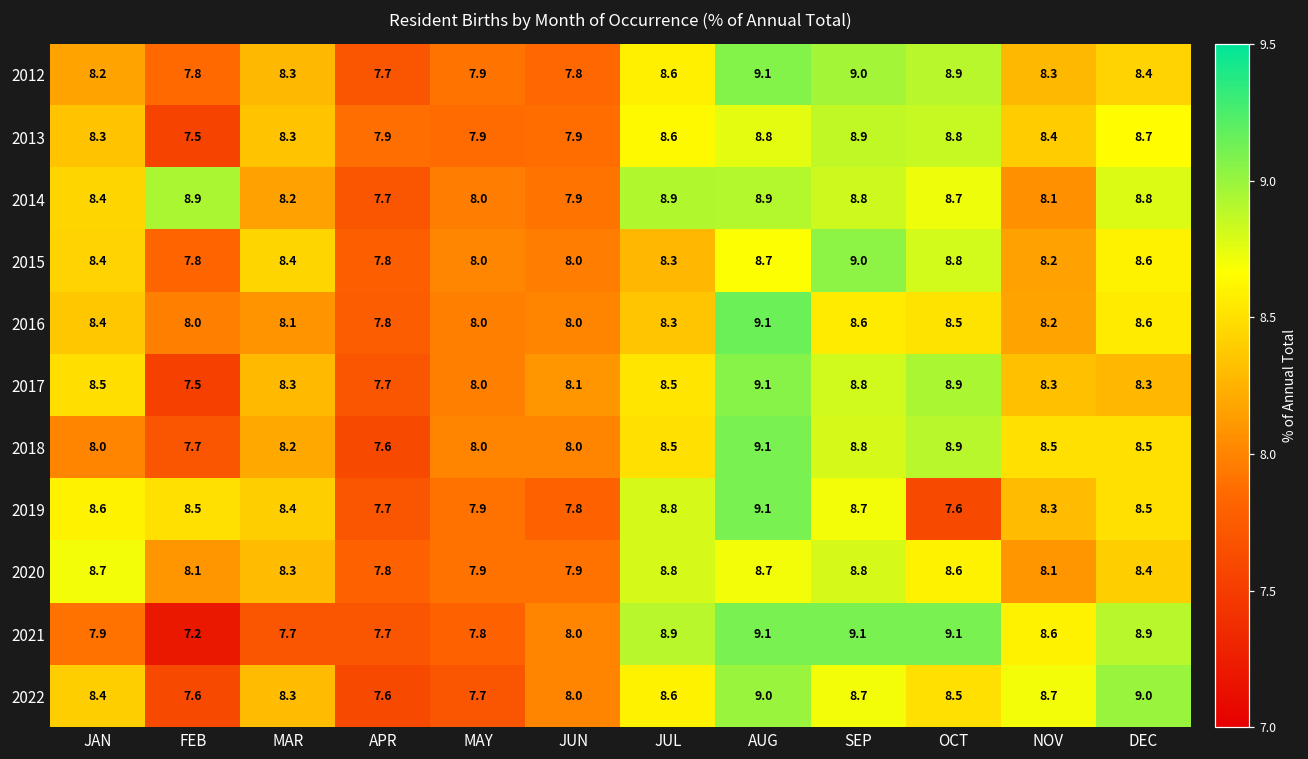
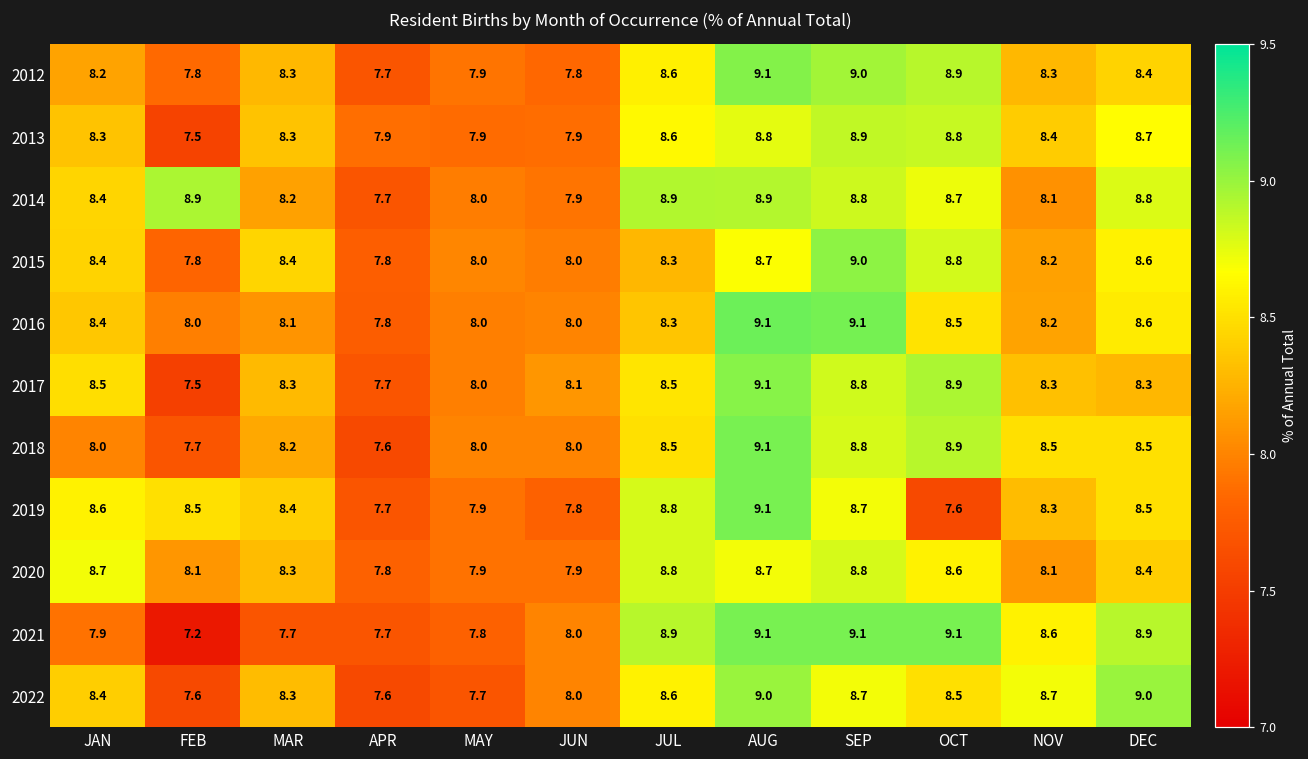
  {
    "2012": {
      "JAN": 8.2,
      "FEB": 7.8,
      "MAR": 8.3,
      "APR": 7.7,
      "MAY": 7.9,
      "JUN": 7.8,
      "JUL": 8.6,
      "AUG": 9.1,
      "SEP": 9.0,
      "OCT": 8.9,
      "NOV": 8.3,
      "DEC": 8.4
    },
    "2013": {
      "JAN": 8.3,
      "FEB": 7.5,
      "MAR": 8.3,
      "APR": 7.9,
      "MAY": 7.9,
      "JUN": 7.9,
      "JUL": 8.6,
      "AUG": 8.8,
      "SEP": 8.9,
      "OCT": 8.8,
      "NOV": 8.4,
      "DEC": 8.7
    },
    "2014": {
      "JAN": 8.4,
      "FEB": 8.9,
      "MAR": 8.2,
      "APR": 7.7,
      "MAY": 8.0,
      "JUN": 7.9,
      "JUL": 8.9,
      "AUG": 8.9,
      "SEP": 8.8,
      "OCT": 8.7,
      "NOV": 8.1,
      "DEC": 8.8
    },
    "2015": {
      "JAN": 8.4,
      "FEB": 7.8,
      "MAR": 8.4,
      "APR": 7.8,
      "MAY": 8.0,
      "JUN": 8.0,
      "JUL": 8.3,
      "AUG": 8.7,
      "SEP": 9.0,
      "OCT": 8.8,
      "NOV": 8.2,
      "DEC": 8.6
    },
    "2016": {
      "JAN": 8.4,
      "FEB": 8.0,
      "MAR": 8.1,
      "APR": 7.8,
      "MAY": 8.0,
      "JUN": 8.0,
      "JUL": 8.3,
      "AUG": 9.1,
-     "SEP": 8.6,
+     "SEP": 9.1,
      "OCT": 8.5,
      "NOV": 8.2,
      "DEC": 8.6
    },
    "2017": {
      "JAN": 8.5,
      "FEB": 7.5,
      "MAR": 8.3,
      "APR": 7.7,
      "MAY": 8.0,
      "JUN": 8.1,
      "JUL": 8.5,
      "AUG": 9.1,
      "SEP": 8.8,
      "OCT": 8.9,
      "NOV": 8.3,
      "DEC": 8.3
    },
    "2018": {
      "JAN": 8.0,
      "FEB": 7.7,
      "MAR": 8.2,
      "APR": 7.6,
      "MAY": 8.0,
      "JUN": 8.0,
      "JUL": 8.5,
      "AUG": 9.1,
      "SEP": 8.8,
      "OCT": 8.9,
      "NOV": 8.5,
      "DEC": 8.5
    },
    "2019": {
      "JAN": 8.6,
      "FEB": 8.5,
      "MAR": 8.4,
      "APR": 7.7,
      "MAY": 7.9,
      "JUN": 7.8,
      "JUL": 8.8,
      "AUG": 9.1,
      "SEP": 8.7,
      "OCT": 7.6,
      "NOV": 8.3,
      "DEC": 8.5
    },
    "2020": {
      "JAN": 8.7,
      "FEB": 8.1,
      "MAR": 8.3,
      "APR": 7.8,
      "MAY": 7.9,
      "JUN": 7.9,
      "JUL": 8.8,
      "AUG": 8.7,
      "SEP": 8.8,
      "OCT": 8.6,
      "NOV": 8.1,
      "DEC": 8.4
    },
    "2021": {
      "JAN": 7.9,
      "FEB": 7.2,
      "MAR": 7.7,
      "APR": 7.7,
      "MAY": 7.8,
      "JUN": 8.0,
      "JUL": 8.9,
      "AUG": 9.1,
      "SEP": 9.1,
      "OCT": 9.1,
      "NOV": 8.6,
      "DEC": 8.9
    },
    "2022": {
      "JAN": 8.4,
      "FEB": 7.6,
      "MAR": 8.3,
      "APR": 7.6,
      "MAY": 7.7,
      "JUN": 8.0,
      "JUL": 8.6,
      "AUG": 9.0,
      "SEP": 8.7,
      "OCT": 8.5,
      "NOV": 8.7,
      "DEC": 9.0
    }
  }
